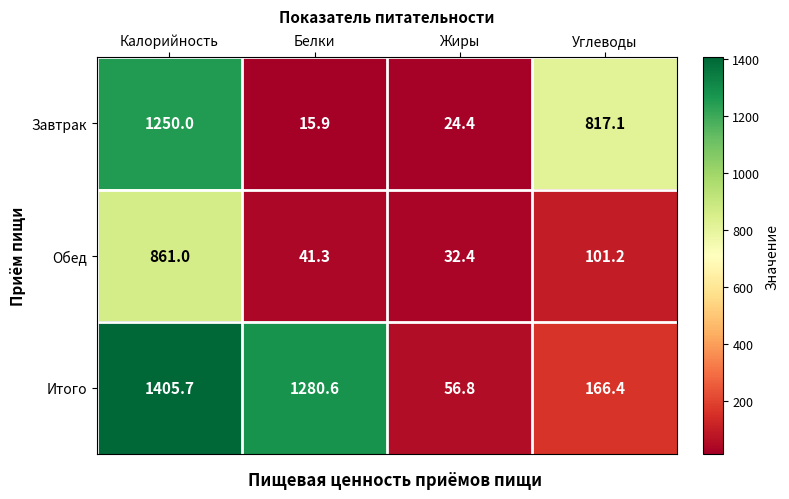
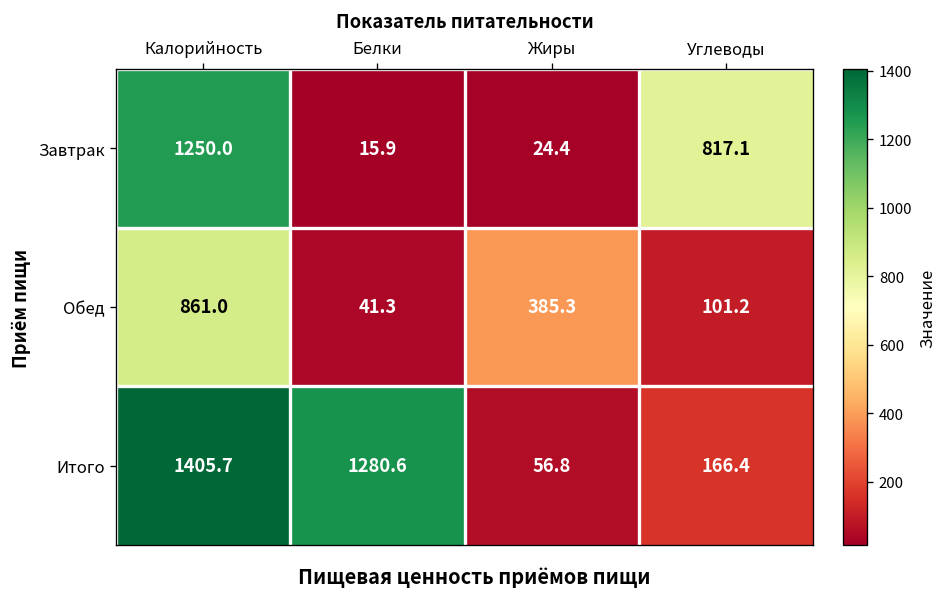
  {
    "Завтрак": {
      "Калорийность": 1250.0,
      "Белки": 15.9,
      "Жиры": 24.4,
      "Углеводы": 817.1
    },
    "Обед": {
      "Калорийность": 861.0,
      "Белки": 41.3,
-     "Жиры": 32.4,
+     "Жиры": 385.3,
      "Углеводы": 101.2
    },
    "Итого": {
      "Калорийность": 1405.7,
      "Белки": 1280.6,
      "Жиры": 56.8,
      "Углеводы": 166.4
    }
  }
